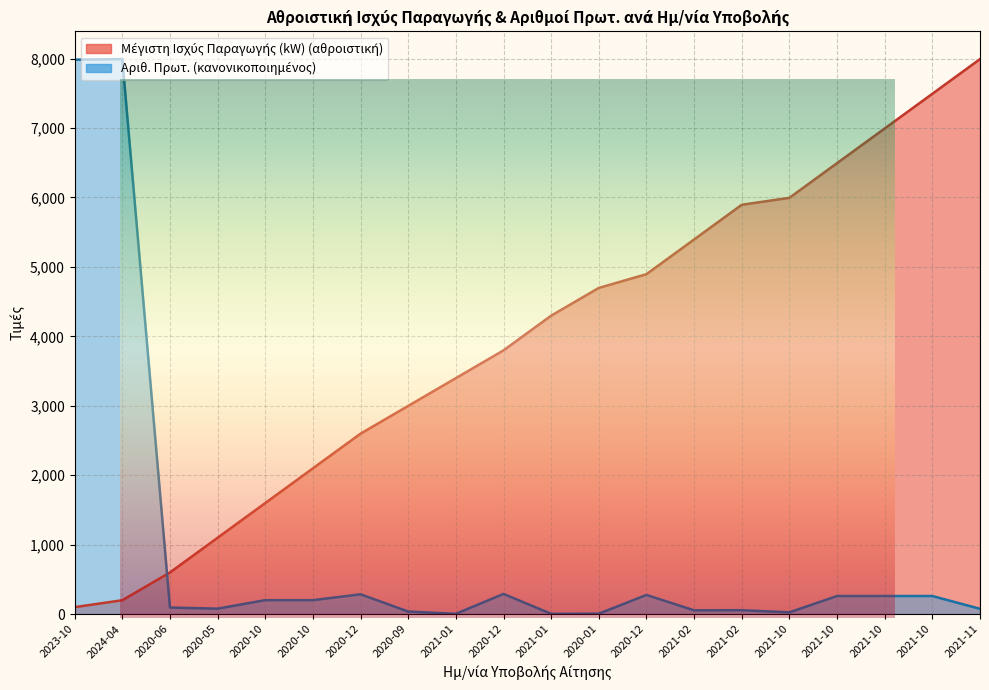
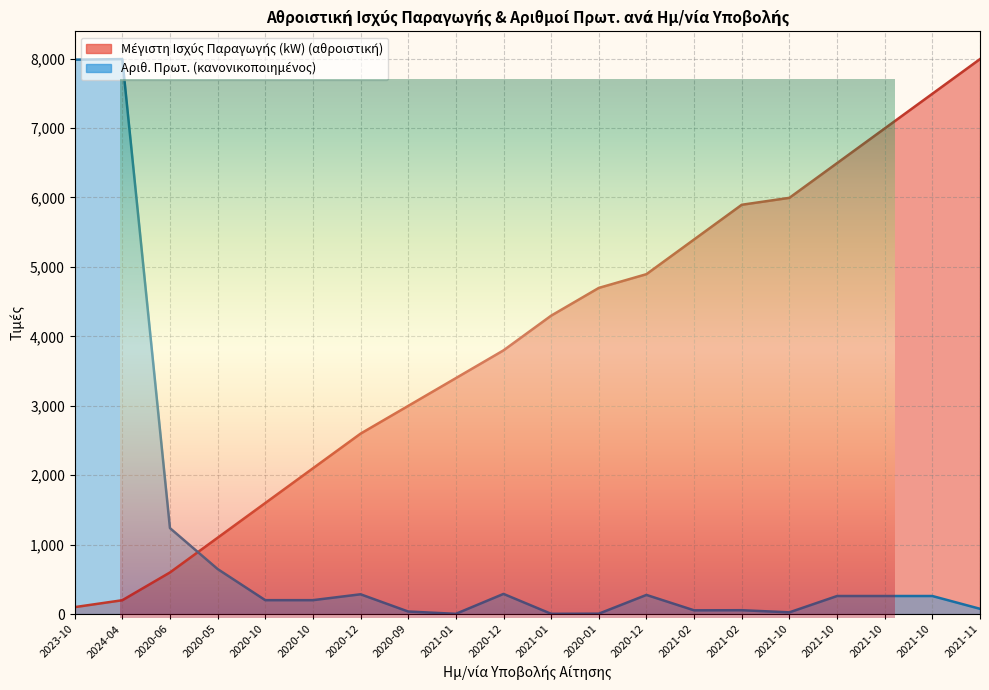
  {
    "Αθροιστική Ισχύς Παραγωγής & Αριθμοί Πρωτ. ανά Ημ/νία Υποβολής": {
      "Μέγιστη Ισχύς Παραγωγής (kW) (αθροιστική)": {
        "2023-10": "100",
        "2024-04": "200",
        "2020-06": "600",
        "2020-05": "1,100",
        "2020-09": "3,000",
        "2020-01": "4,700",
        "2021-11": "8,000"
      },
      "Αριθ. Πρωτ. (κανονικοποιημένος)": {
        "2023-10": "8,000",
-       "2020-06": "100",
-       "2020-05": "100",
+       "2020-06": "1,200",
+       "2020-05": "600",
        "2020-09": "0",
        "2020-01": "0",
        "2021-11": "100"
      }
    }
  }
